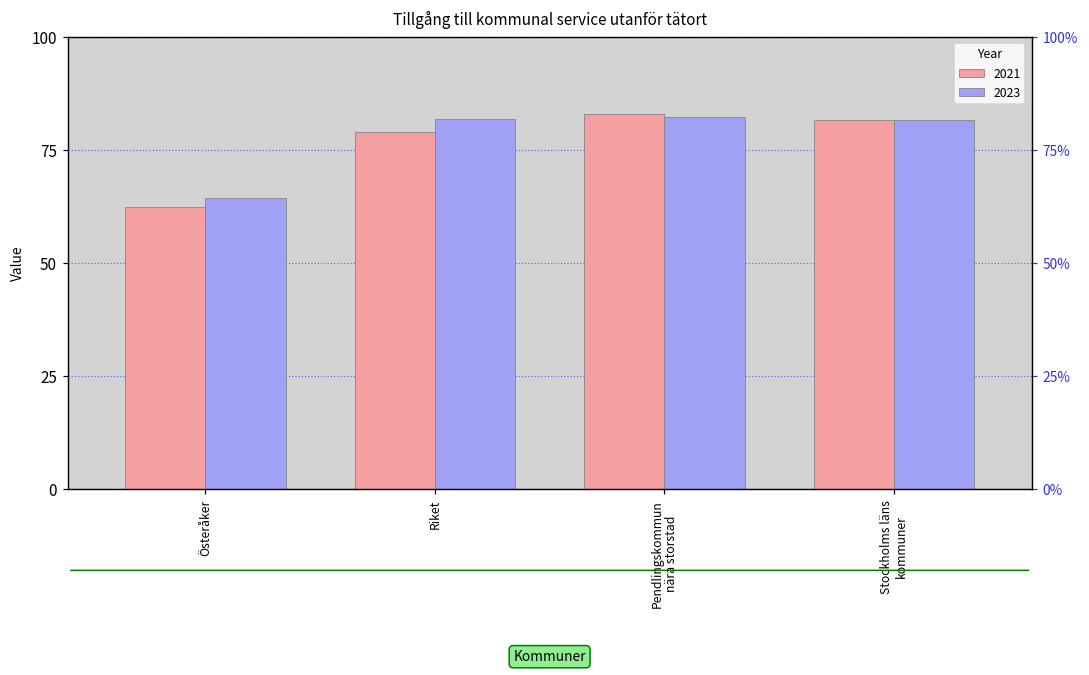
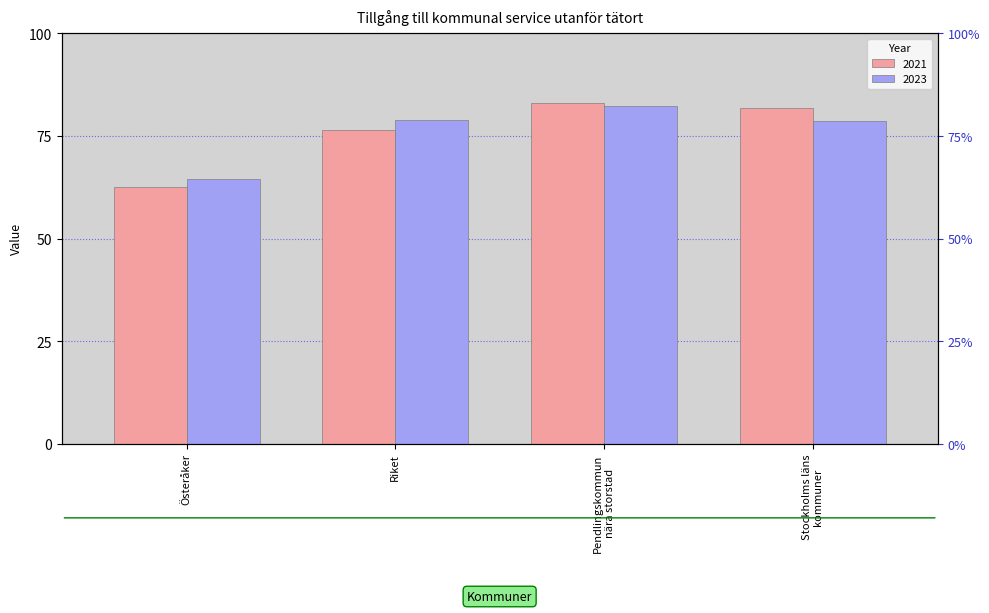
  {
    "2021": {
      "Österåker": 63,
-     "Riket": 79,
+     "Riket": 76,
      "Pendlingskommun nära storstad": 83,
      "Stockholms läns kommuner": 82
    },
    "2023": {
      "Österåker": 64,
-     "Riket": 82,
+     "Riket": 79,
      "Pendlingskommun nära storstad": 82,
-     "Stockholms läns kommuner": 82
+     "Stockholms läns kommuner": 79
    }
  }
